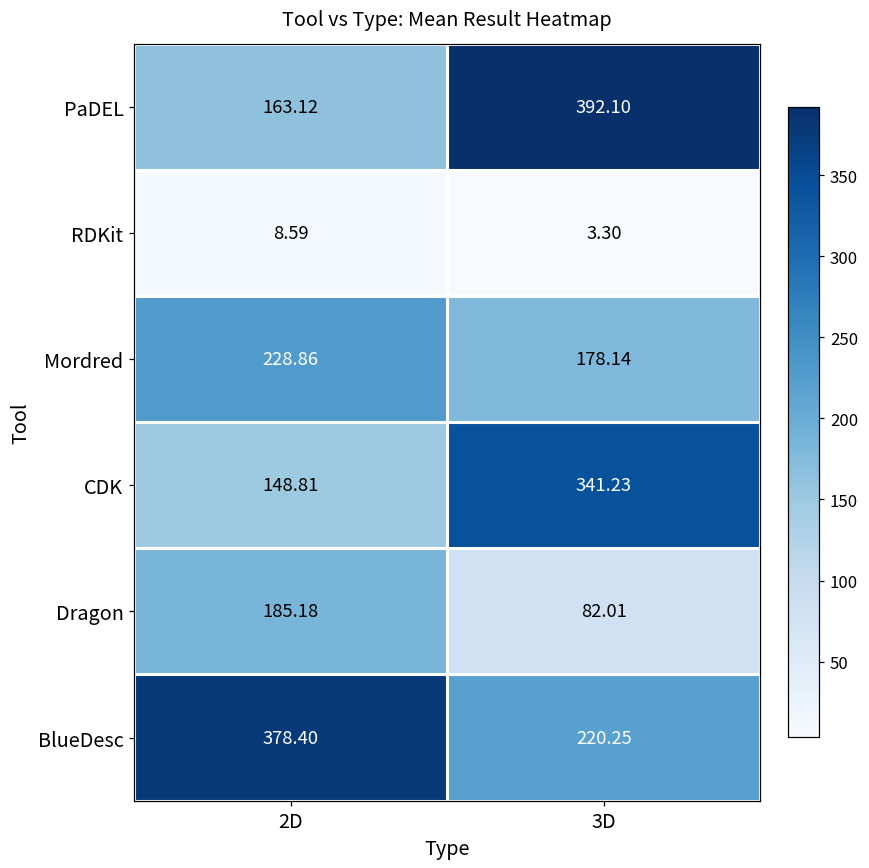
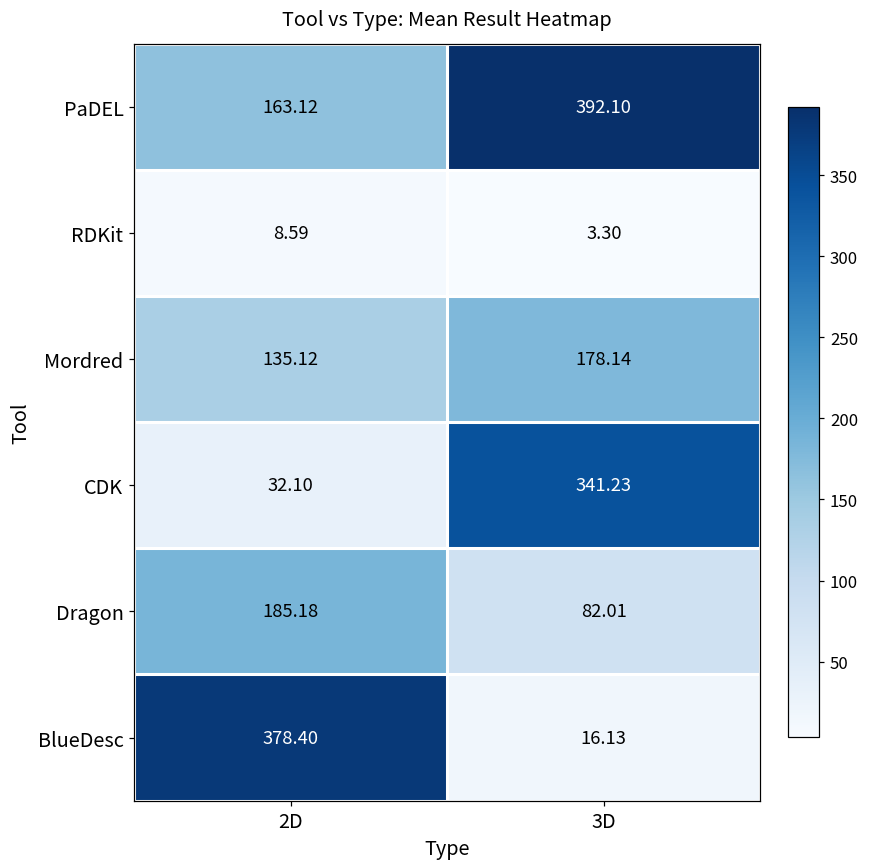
  {
    "PaDEL": {
      "2D": 163.12,
      "3D": 392.10
    },
    "RDKit": {
      "2D": 8.59,
      "3D": 3.30
    },
    "Mordred": {
-     "2D": 228.86,
+     "2D": 135.12,
      "3D": 178.14
    },
    "CDK": {
-     "2D": 148.81,
+     "2D": 32.10,
      "3D": 341.23
    },
    "Dragon": {
      "2D": 185.18,
      "3D": 82.01
    },
    "BlueDesc": {
      "2D": 378.40,
-     "3D": 220.25
+     "3D": 16.13
    }
  }
